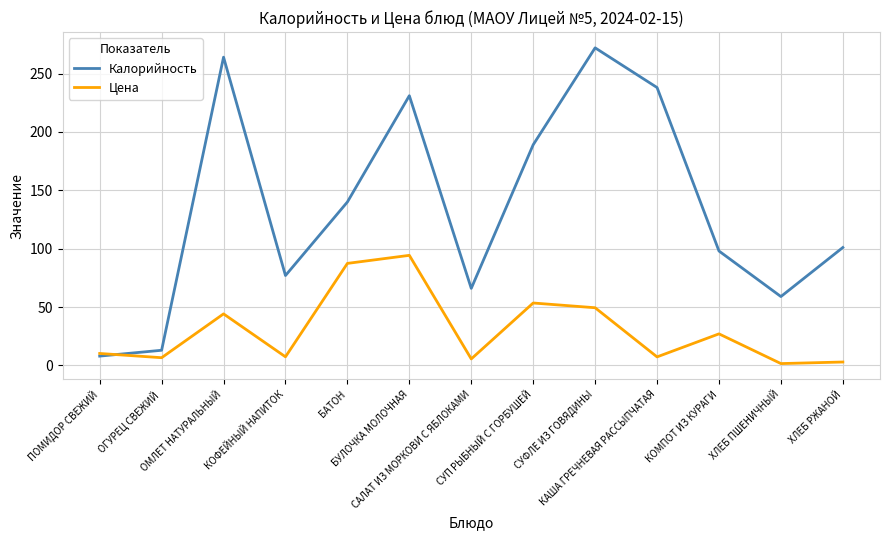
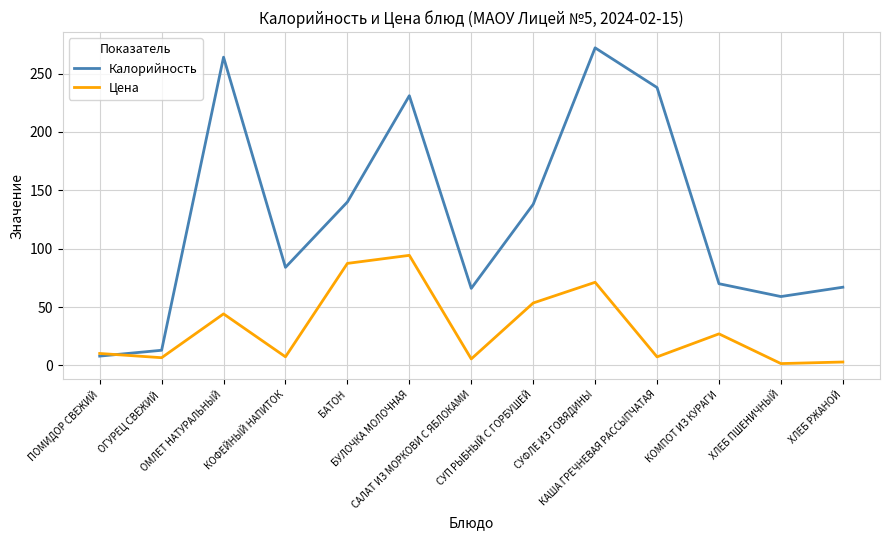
  {
    "Калорийность": {
      "ПОМИДОР СВЕЖИЙ": 8,
      "ОГУРЕЦ СВЕЖИЙ": 13,
      "ОМЛЕТ НАТУРАЛЬНЫЙ": 264,
-     "КОФЕЙНЫЙ НАПИТОК": 77,
+     "КОФЕЙНЫЙ НАПИТОК": 84,
      "БАТОН": 140,
      "БУЛОЧКА МОЛОЧНАЯ": 231,
      "САЛАТ ИЗ МОРКОВИ С ЯБЛОКАМИ": 66,
-     "СУП РЫБНЫЙ С ГОРБУШЕЙ": 189,
+     "СУП РЫБНЫЙ С ГОРБУШЕЙ": 138,
      "СУФЛЕ ИЗ ГОВЯДИНЫ": 272,
      "КАША ГРЕЧНЕВАЯ РАССЫПЧАТАЯ": 238,
-     "КОМПОТ ИЗ КУРАГИ": 98,
+     "КОМПОТ ИЗ КУРАГИ": 70,
      "ХЛЕБ ПШЕНИЧНЫЙ": 59,
-     "ХЛЕБ РЖАНОЙ": 101
+     "ХЛЕБ РЖАНОЙ": 67
    },
    "Цена": {
      "ПОМИДОР СВЕЖИЙ": 10,
      "ОГУРЕЦ СВЕЖИЙ": 7,
      "ОМЛЕТ НАТУРАЛЬНЫЙ": 44,
      "КОФЕЙНЫЙ НАПИТОК": 7,
      "БАТОН": 87,
      "БУЛОЧКА МОЛОЧНАЯ": 94,
      "САЛАТ ИЗ МОРКОВИ С ЯБЛОКАМИ": 6,
      "СУП РЫБНЫЙ С ГОРБУШЕЙ": 53,
-     "СУФЛЕ ИЗ ГОВЯДИНЫ": 49,
+     "СУФЛЕ ИЗ ГОВЯДИНЫ": 71,
      "КАША ГРЕЧНЕВАЯ РАССЫПЧАТАЯ": 7,
      "КОМПОТ ИЗ КУРАГИ": 27,
      "ХЛЕБ ПШЕНИЧНЫЙ": 2,
      "ХЛЕБ РЖАНОЙ": 3
    }
  }
